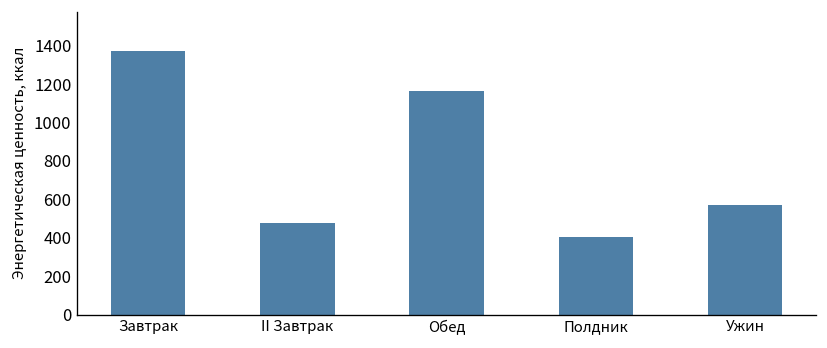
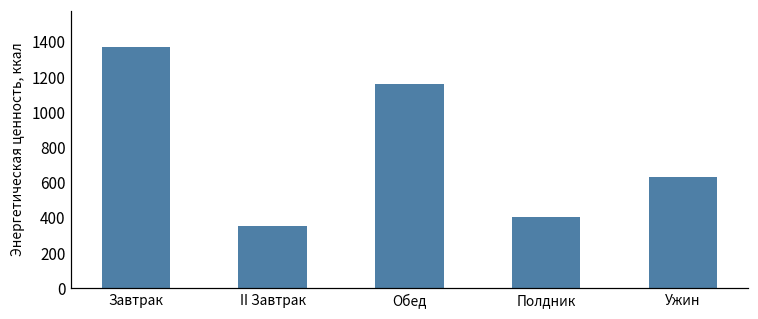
  {
    "Завтрак": 1370,
-   "II Завтрак": 480,
+   "II Завтрак": 350,
    "Обед": 1160,
    "Полдник": 410,
-   "Ужин": 570
+   "Ужин": 630
  }
